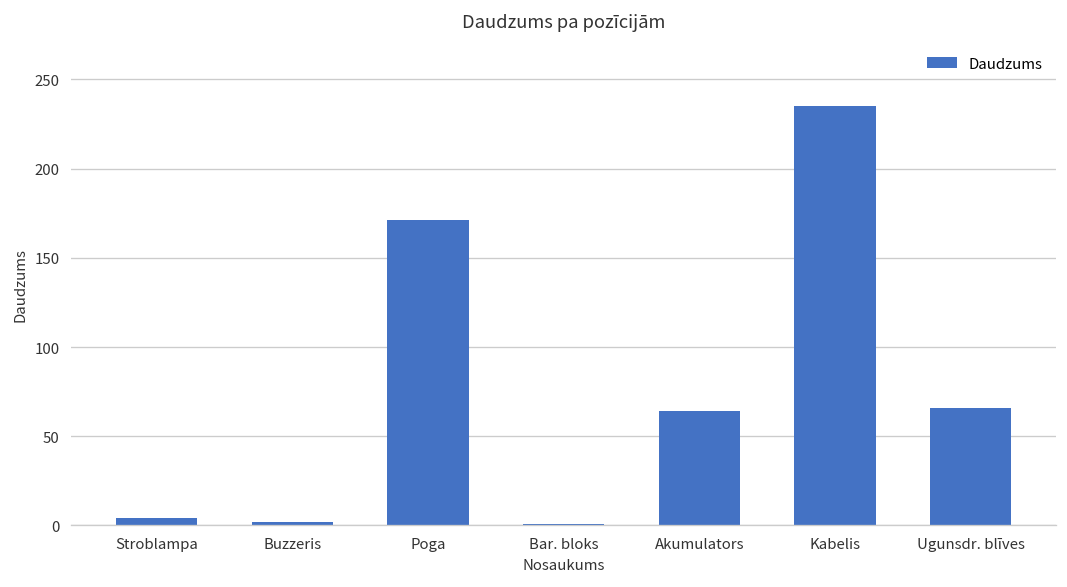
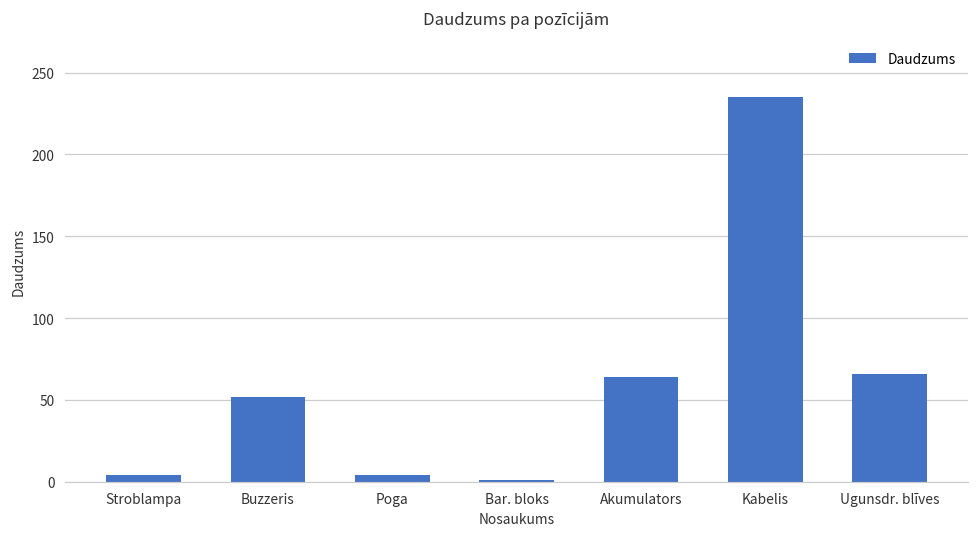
  {
    "Stroblampa": 4,
-   "Buzzeris": 2,
-   "Poga": 171,
+   "Buzzeris": 52,
+   "Poga": 4,
    "Akumulators": 64,
    "Kabelis": 235,
    "Ugunsdr. blīves": 66
  }
